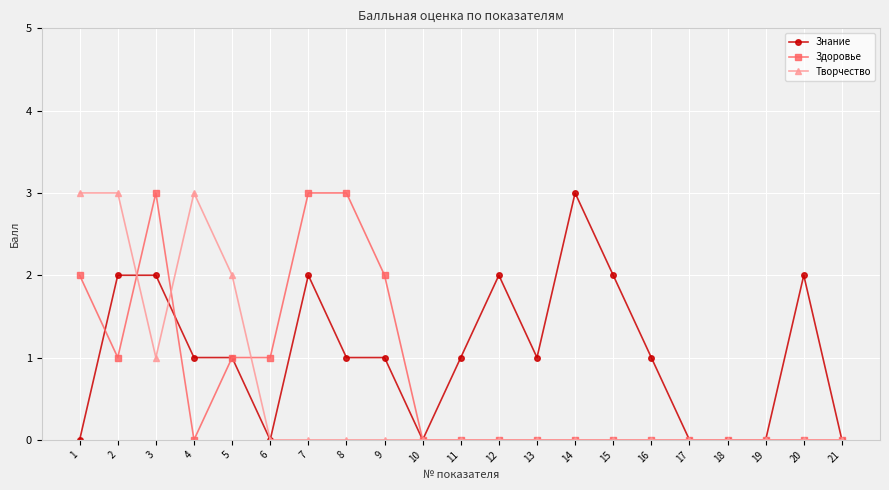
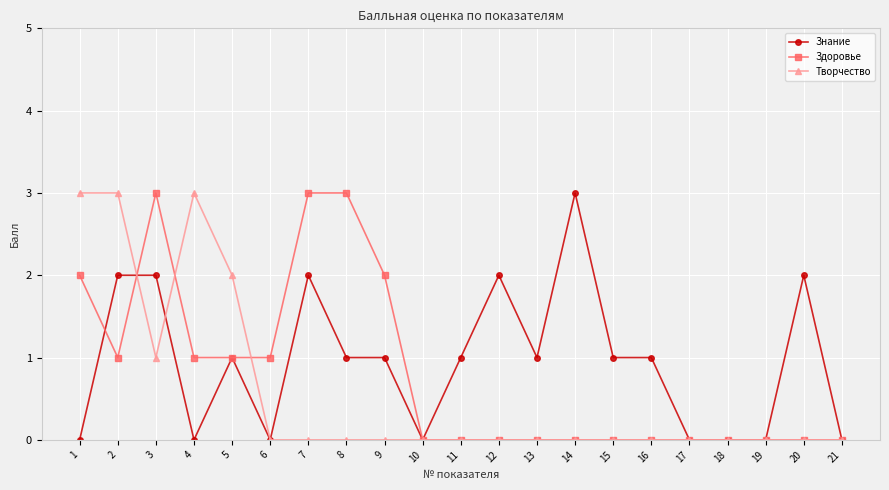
  {
    "Знание": {
      "1": 0,
      "2": 2,
      "3": 2,
-     "4": 1,
+     "4": 0,
      "7": 2,
      "8": 1,
      "9": 1,
      "11": 1,
      "12": 2,
      "13": 1,
      "14": 3,
-     "15": 2,
+     "15": 1,
      "16": 1,
      "20": 2
    },
    "Здоровье": {
      "1": 2,
      "2": 1,
      "3": 3,
-     "4": 0,
+     "4": 1,
      "6": 1,
      "7": 3,
      "8": 3,
      "9": 2
    },
    "Творчество": {
      "1": 3,
      "2": 3,
      "3": 1,
      "4": 3,
      "5": 2,
      "7": 0,
      "8": 0,
      "9": 0
    }
  }
